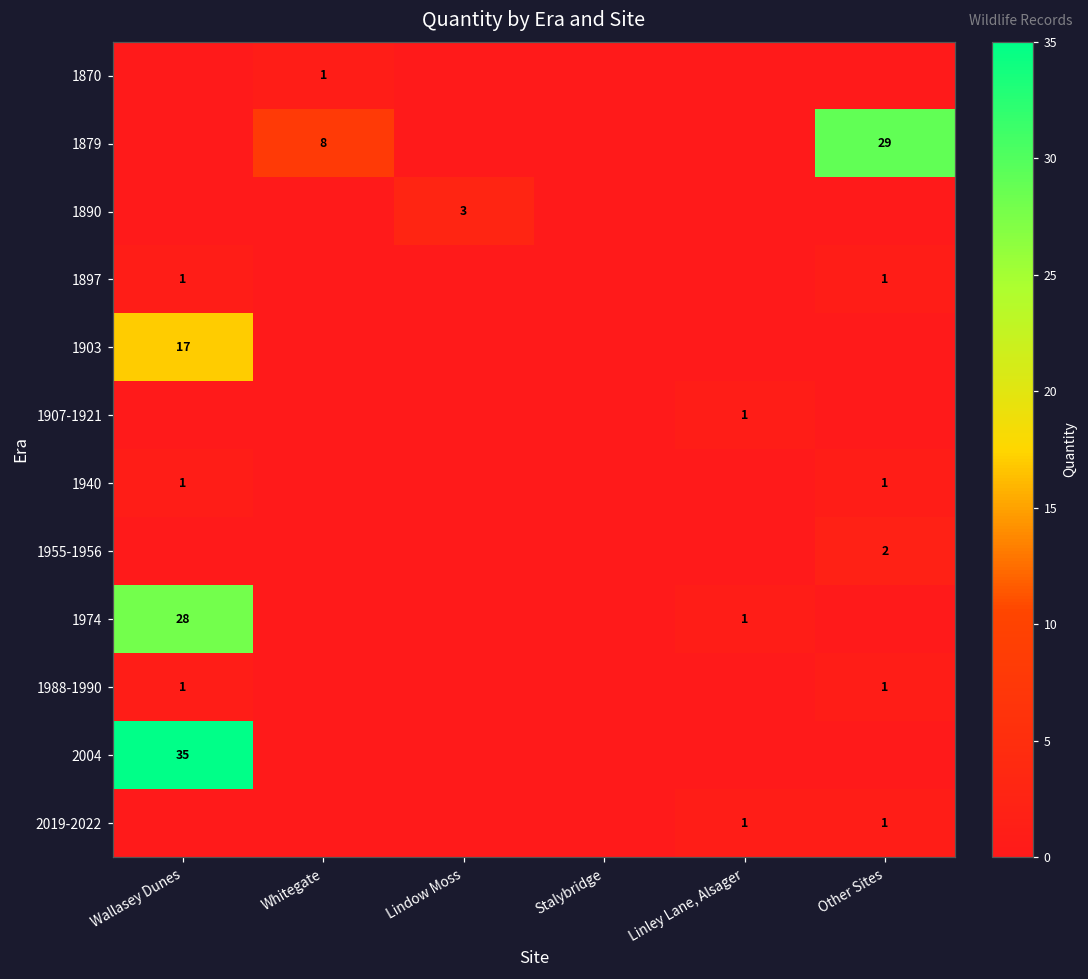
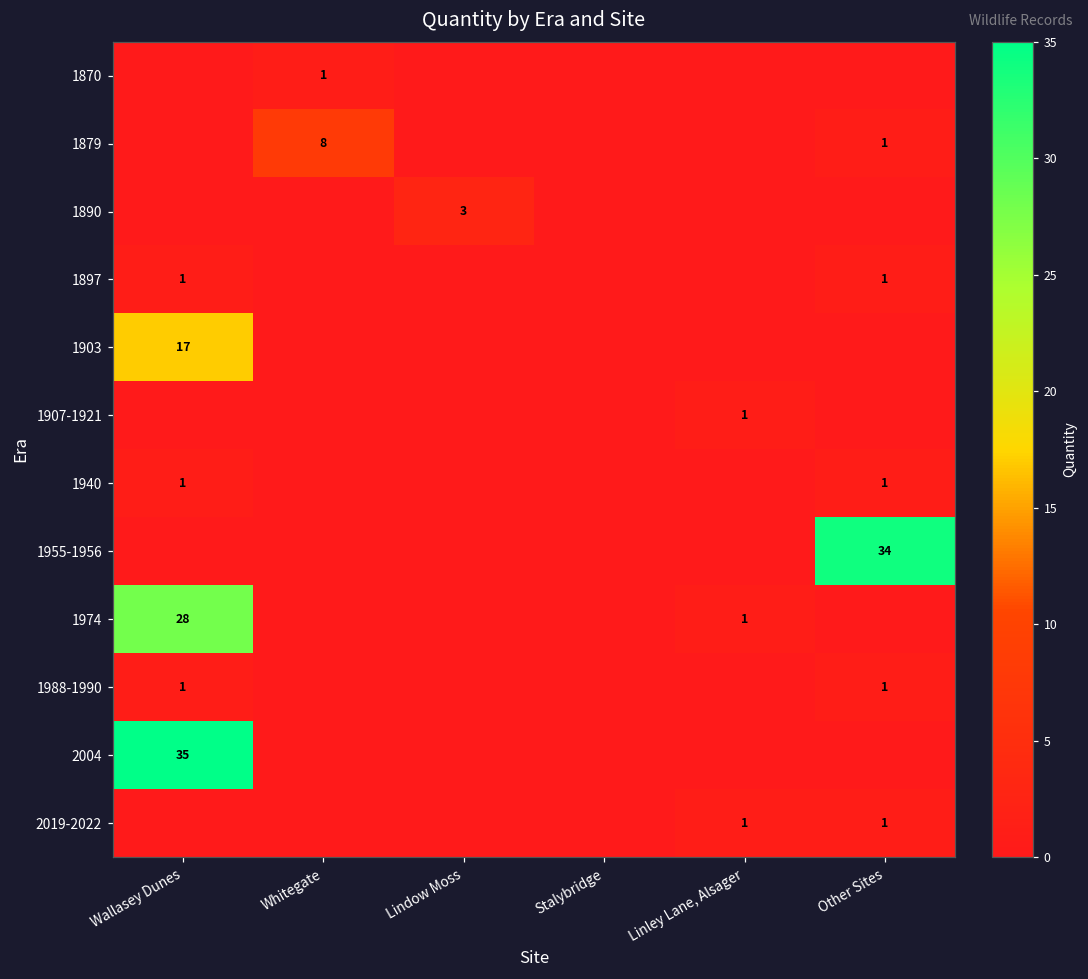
  {
    "1870": {
      "Whitegate": 1
    },
    "1879": {
      "Whitegate": 8,
-     "Other Sites": 29
+     "Other Sites": 1
    },
    "1890": {
      "Lindow Moss": 3
    },
    "1897": {
      "Wallasey Dunes": 1,
      "Other Sites": 1
    },
    "1903": {
      "Wallasey Dunes": 17
    },
    "1907-1921": {
      "Linley Lane, Alsager": 1
    },
    "1940": {
      "Wallasey Dunes": 1,
      "Other Sites": 1
    },
    "1955-1956": {
-     "Other Sites": 2
+     "Other Sites": 34
    },
    "1974": {
      "Wallasey Dunes": 28,
      "Linley Lane, Alsager": 1
    },
    "1988-1990": {
      "Wallasey Dunes": 1,
      "Other Sites": 1
    },
    "2004": {
      "Wallasey Dunes": 35
    },
    "2019-2022": {
      "Linley Lane, Alsager": 1,
      "Other Sites": 1
    }
  }
